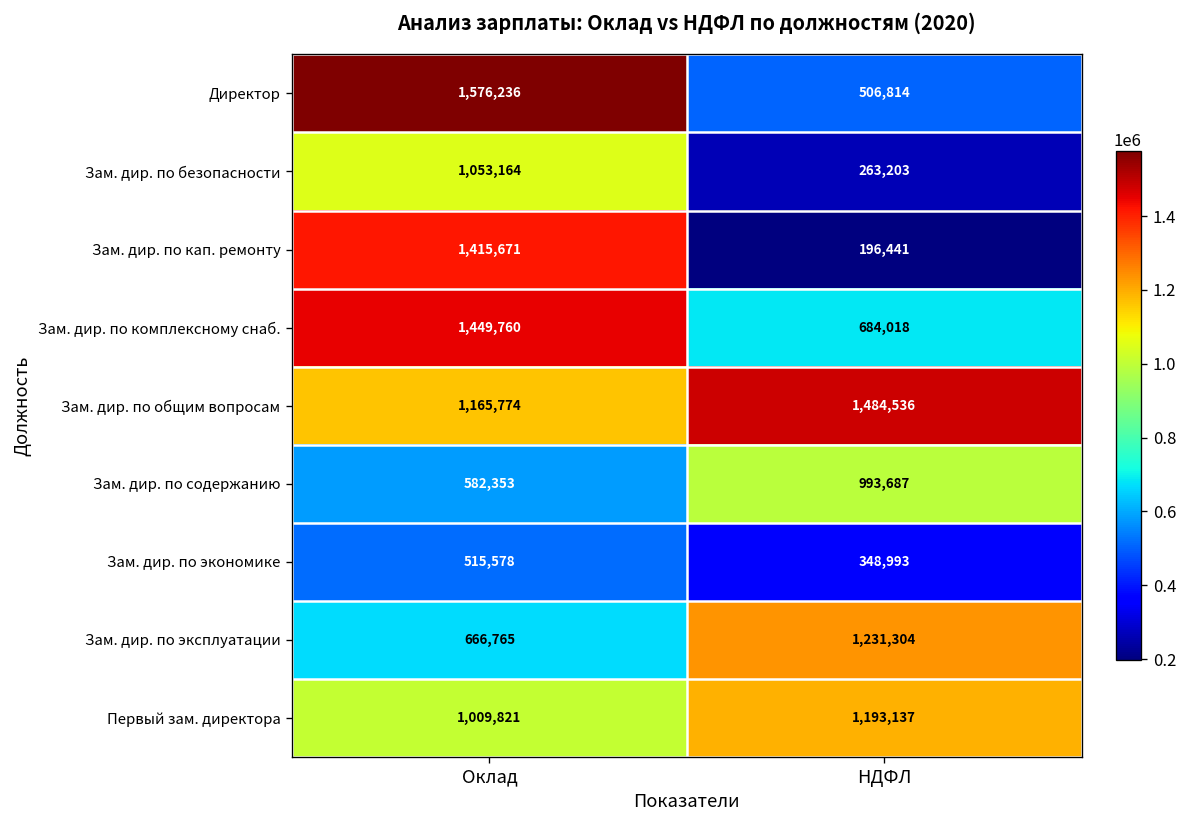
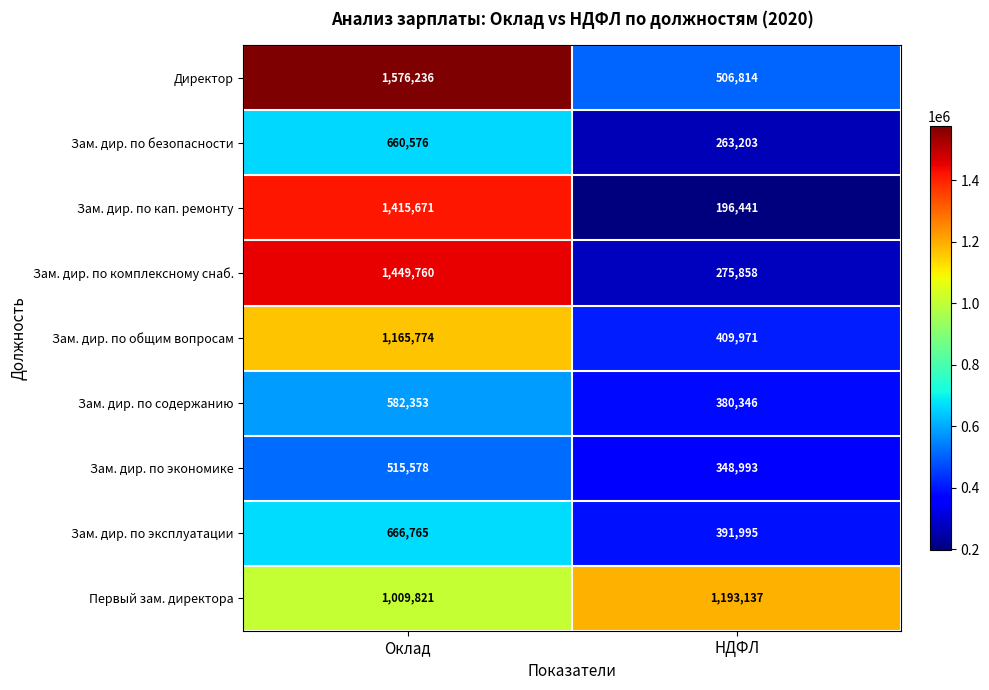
  {
    "Директор": {
      "Оклад": "1,576,236",
      "НДФЛ": "506,814"
    },
    "Зам. дир. по безопасности": {
-     "Оклад": "1,053,164",
+     "Оклад": "660,576",
      "НДФЛ": "263,203"
    },
    "Зам. дир. по кап. ремонту": {
      "Оклад": "1,415,671",
      "НДФЛ": "196,441"
    },
    "Зам. дир. по комплексному снаб.": {
      "Оклад": "1,449,760",
-     "НДФЛ": "684,018"
+     "НДФЛ": "275,858"
    },
    "Зам. дир. по общим вопросам": {
      "Оклад": "1,165,774",
-     "НДФЛ": "1,484,536"
+     "НДФЛ": "409,971"
    },
    "Зам. дир. по содержанию": {
      "Оклад": "582,353",
-     "НДФЛ": "993,687"
+     "НДФЛ": "380,346"
    },
    "Зам. дир. по экономике": {
      "Оклад": "515,578",
      "НДФЛ": "348,993"
    },
    "Зам. дир. по эксплуатации": {
      "Оклад": "666,765",
-     "НДФЛ": "1,231,304"
+     "НДФЛ": "391,995"
    },
    "Первый зам. директора": {
      "Оклад": "1,009,821",
      "НДФЛ": "1,193,137"
    }
  }
